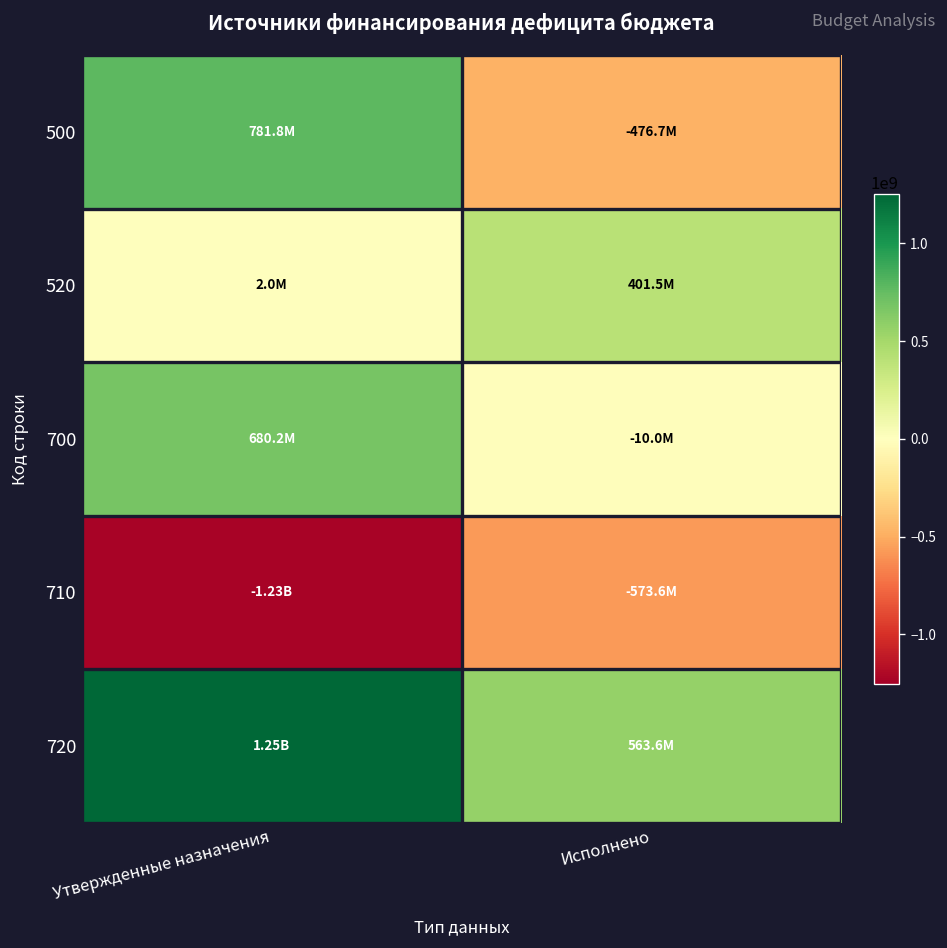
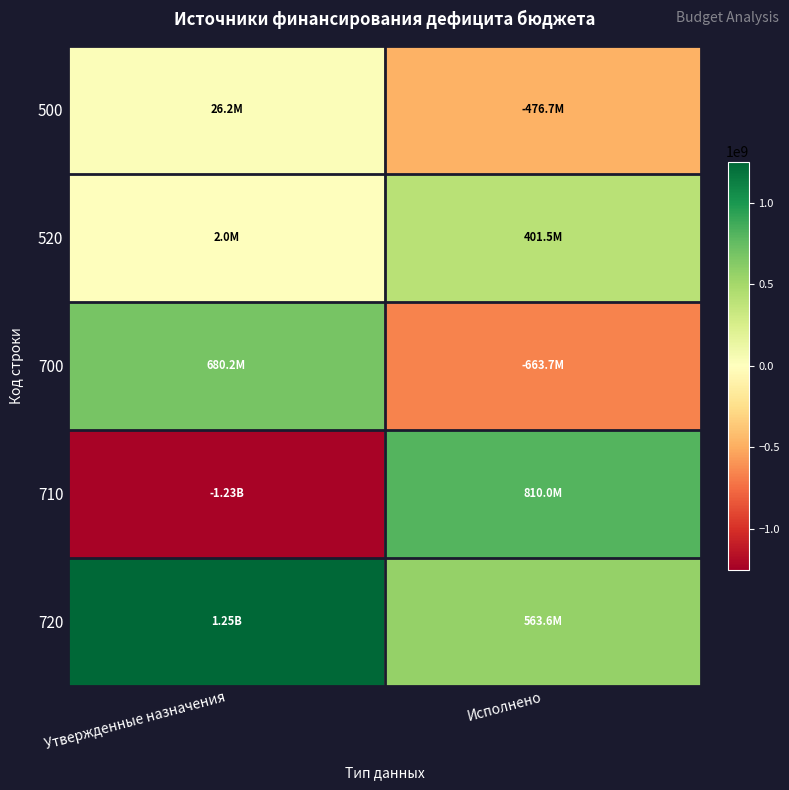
  {
    "500": {
-     "Утвержденные назначения": "781.8M",
+     "Утвержденные назначения": "26.2M",
      "Исполнено": "-476.7M"
    },
    "520": {
      "Утвержденные назначения": "2.0M",
      "Исполнено": "401.5M"
    },
    "700": {
      "Утвержденные назначения": "680.2M",
-     "Исполнено": "-10.0M"
+     "Исполнено": "-663.7M"
    },
    "710": {
      "Утвержденные назначения": "-1.23B",
-     "Исполнено": "-573.6M"
+     "Исполнено": "810.0M"
    },
    "720": {
      "Утвержденные назначения": "1.25B",
      "Исполнено": "563.6M"
    }
  }
